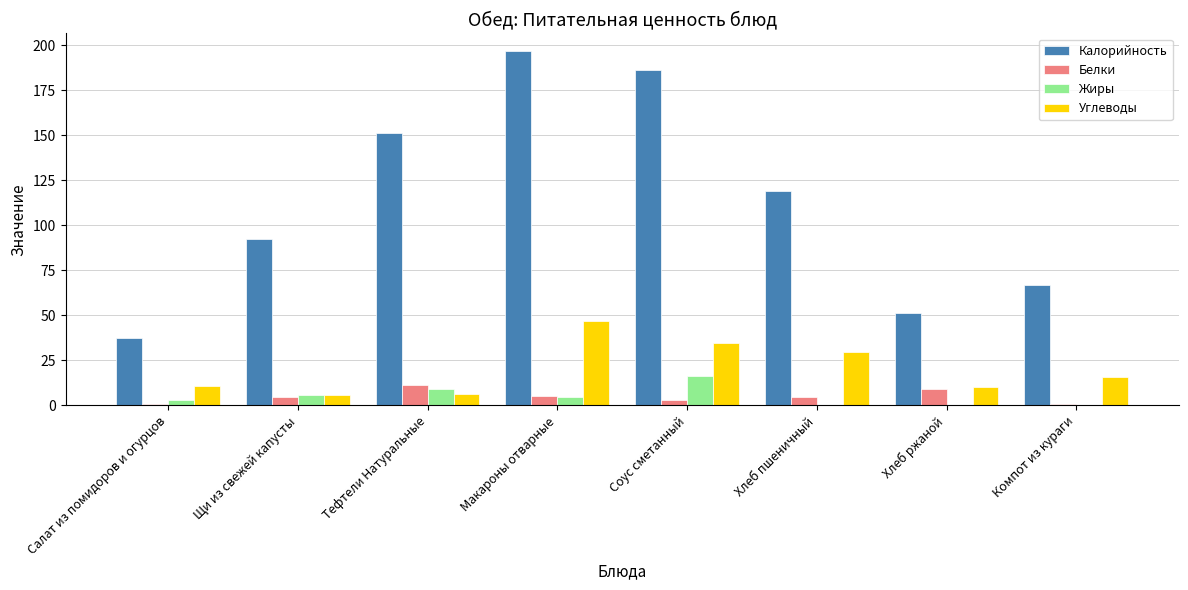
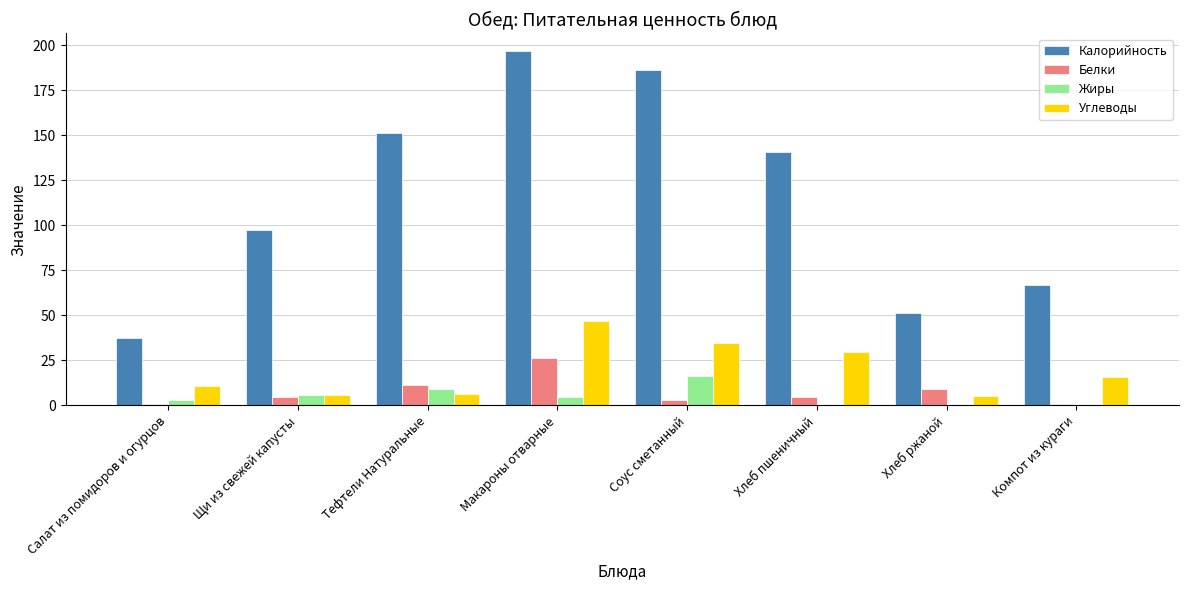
  {
    "Калорийность": {
      "Салат из помидоров и огурцов": 38,
-     "Щи из свежей капусты": 92,
+     "Щи из свежей капусты": 97,
      "Тефтели Натуральные": 151,
      "Макароны отварные": 197,
      "Соус сметанный": 186,
-     "Хлеб пшеничный": 119,
+     "Хлеб пшеничный": 141,
      "Хлеб ржаной": 51,
      "Компот из кураги": 67
    },
    "Белки": {
      "Щи из свежей капусты": 5,
      "Тефтели Натуральные": 11,
-     "Макароны отварные": 5,
+     "Макароны отварные": 26,
      "Соус сметанный": 3,
      "Хлеб пшеничный": 5,
      "Хлеб ржаной": 9
    },
    "Жиры": {
      "Салат из помидоров и огурцов": 3,
      "Щи из свежей капусты": 6,
      "Тефтели Натуральные": 9,
      "Макароны отварные": 5,
      "Соус сметанный": 16
    },
    "Углеводы": {
      "Салат из помидоров и огурцов": 11,
      "Щи из свежей капусты": 6,
      "Тефтели Натуральные": 7,
      "Макароны отварные": 47,
      "Соус сметанный": 35,
      "Хлеб пшеничный": 30,
-     "Хлеб ржаной": 10,
+     "Хлеб ржаной": 6,
      "Компот из кураги": 16
    }
  }
